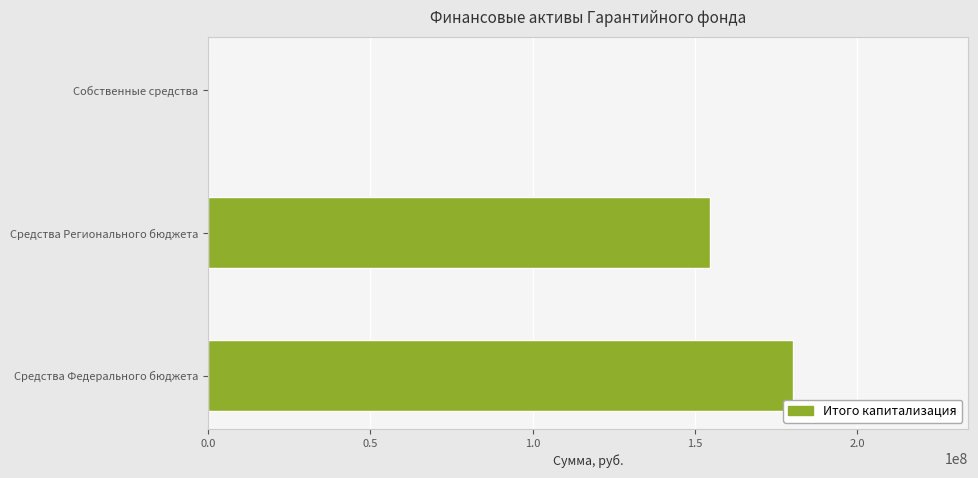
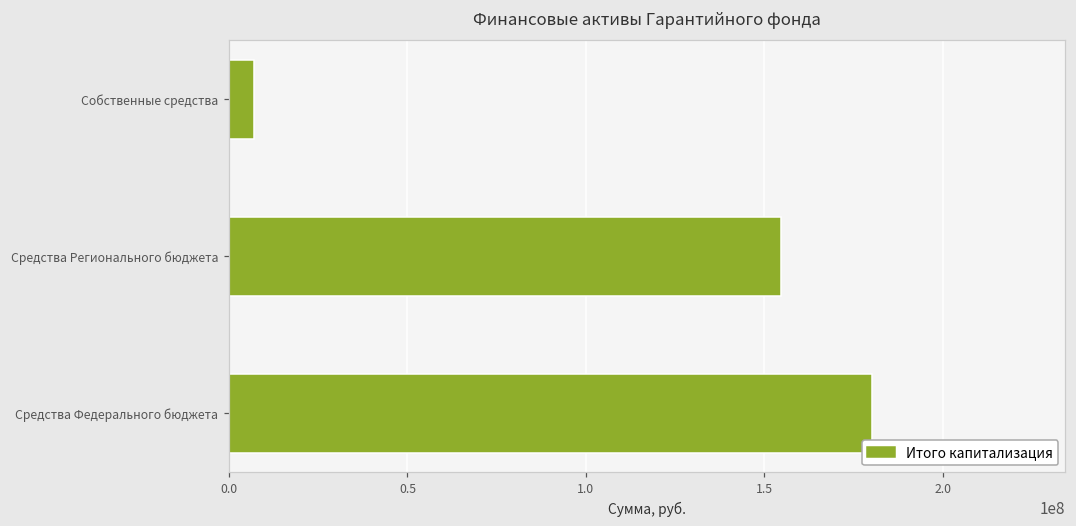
  {
-   "Собственные средства": 0,
+   "Собственные средства": 7000000,
    "Средства Регионального бюджета": 155000000,
    "Средства Федерального бюджета": 180000000
  }
